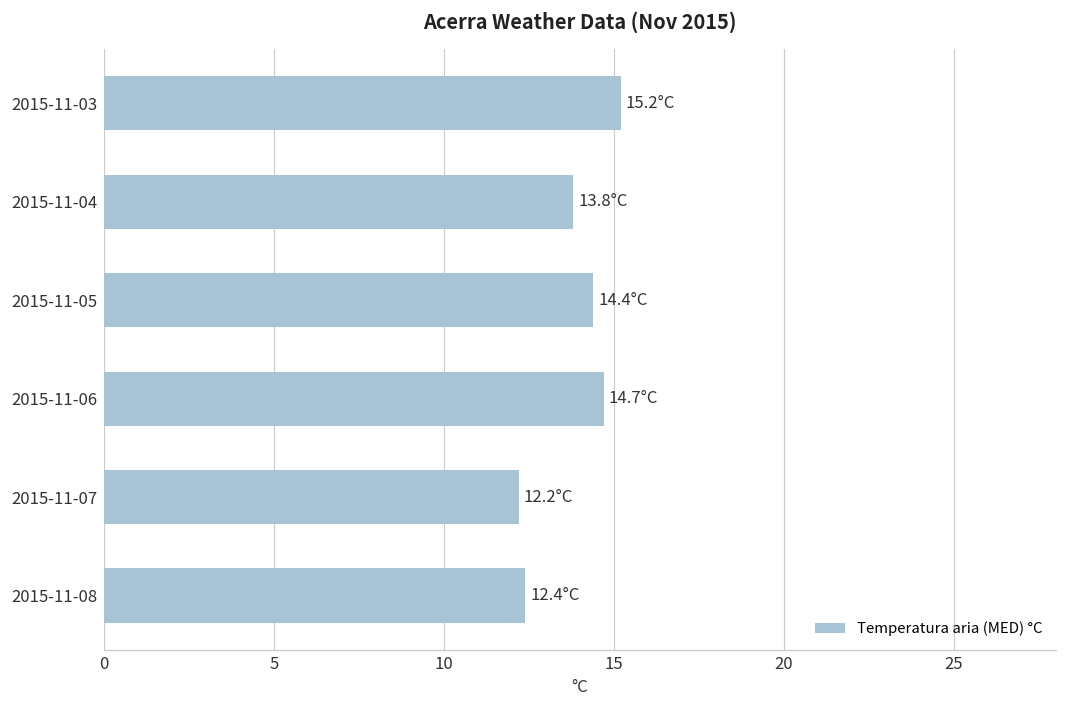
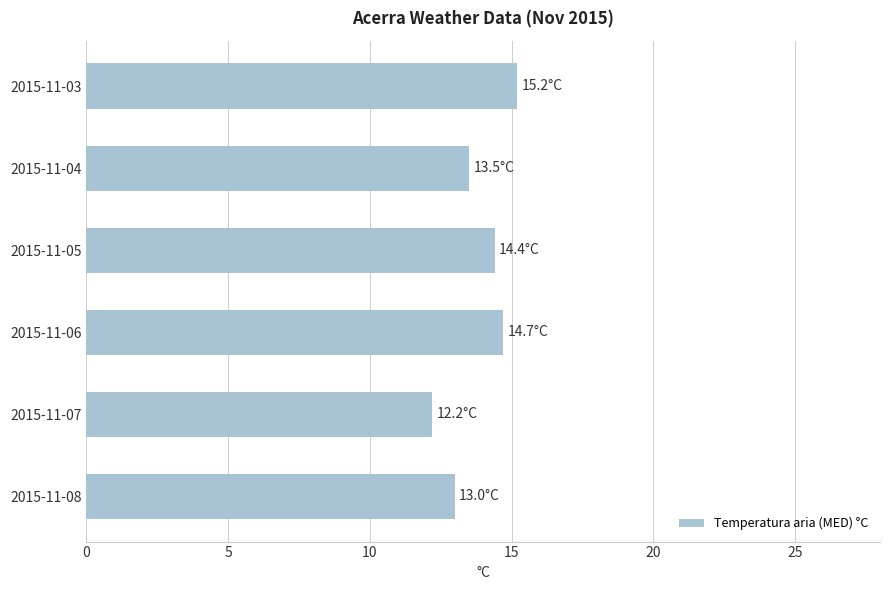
  {
    "2015-11-03": "15.2°C",
-   "2015-11-04": "13.8°C",
+   "2015-11-04": "13.5°C",
    "2015-11-05": "14.4°C",
    "2015-11-06": "14.7°C",
    "2015-11-07": "12.2°C",
-   "2015-11-08": "12.4°C"
+   "2015-11-08": "13.0°C"
  }
